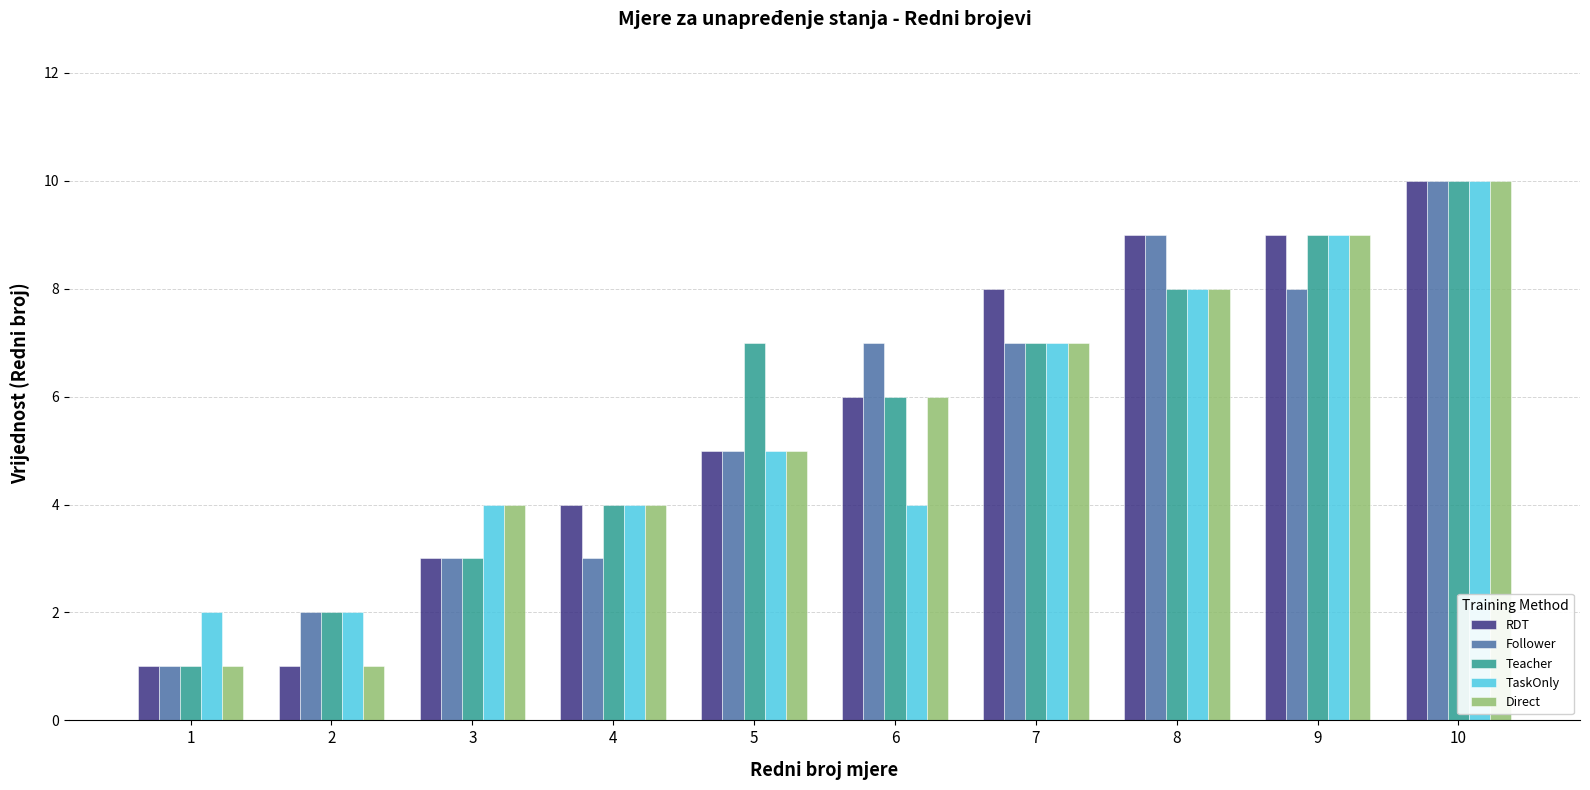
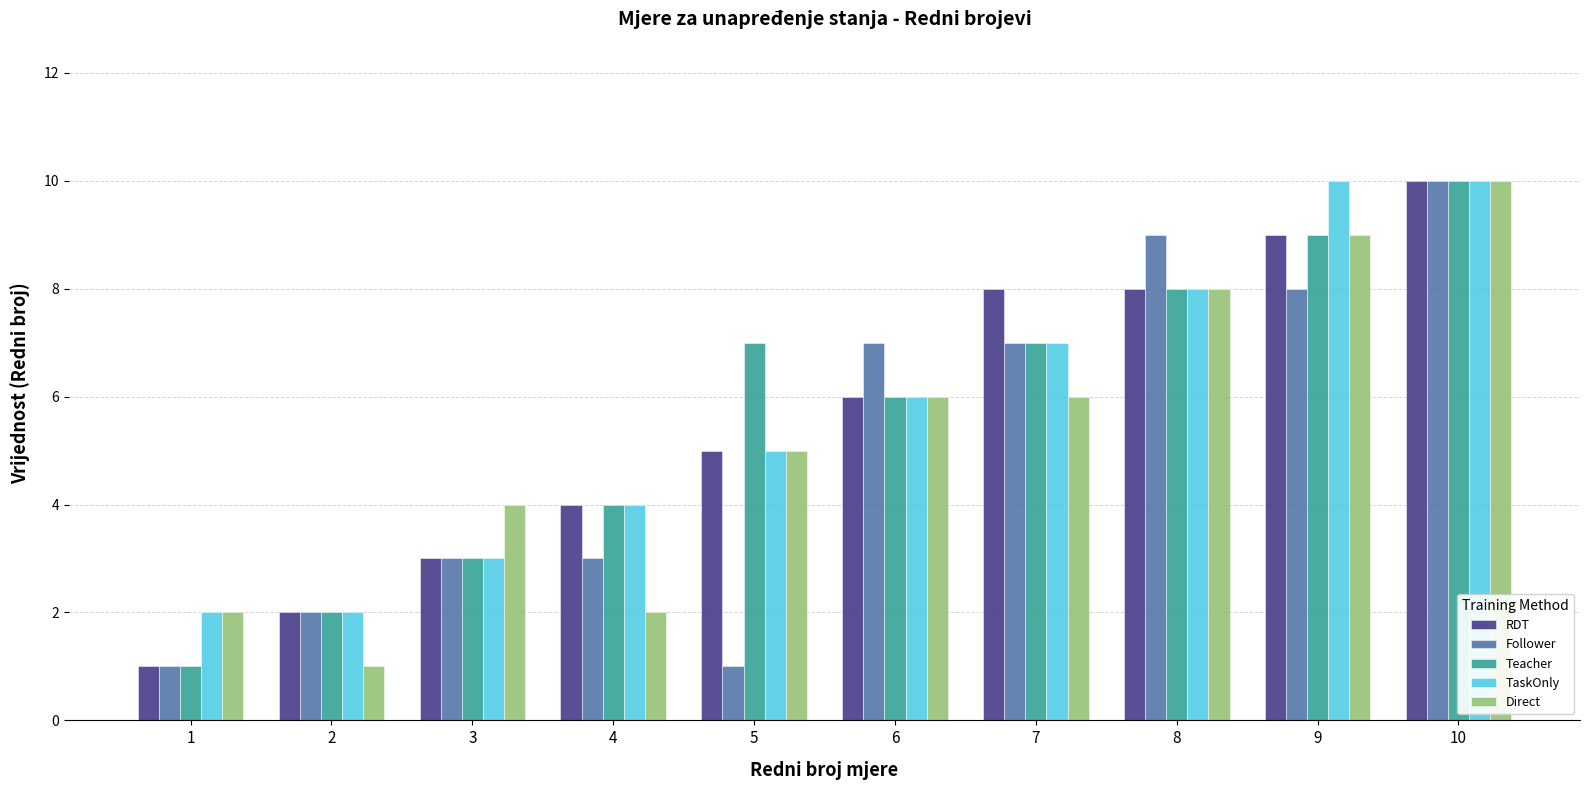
  {
    "RDT": {
      "1": 1,
-     "2": 1,
+     "2": 2,
      "3": 3,
      "4": 4,
      "5": 5,
      "6": 6,
      "7": 8,
-     "8": 9,
+     "8": 8,
      "9": 9,
      "10": 10
    },
    "Follower": {
      "1": 1,
      "2": 2,
      "3": 3,
      "4": 3,
-     "5": 5,
+     "5": 1,
      "6": 7,
      "7": 7,
      "8": 9,
      "9": 8,
      "10": 10
    },
    "Teacher": {
      "1": 1,
      "2": 2,
      "3": 3,
      "4": 4,
      "5": 7,
      "6": 6,
      "7": 7,
      "8": 8,
      "9": 9,
      "10": 10
    },
    "TaskOnly": {
      "1": 2,
      "2": 2,
-     "3": 4,
+     "3": 3,
      "4": 4,
      "5": 5,
-     "6": 4,
+     "6": 6,
      "7": 7,
      "8": 8,
-     "9": 9,
+     "9": 10,
      "10": 10
    },
    "Direct": {
-     "1": 1,
+     "1": 2,
      "2": 1,
      "3": 4,
-     "4": 4,
+     "4": 2,
      "5": 5,
      "6": 6,
-     "7": 7,
+     "7": 6,
      "8": 8,
      "9": 9,
      "10": 10
    }
  }
